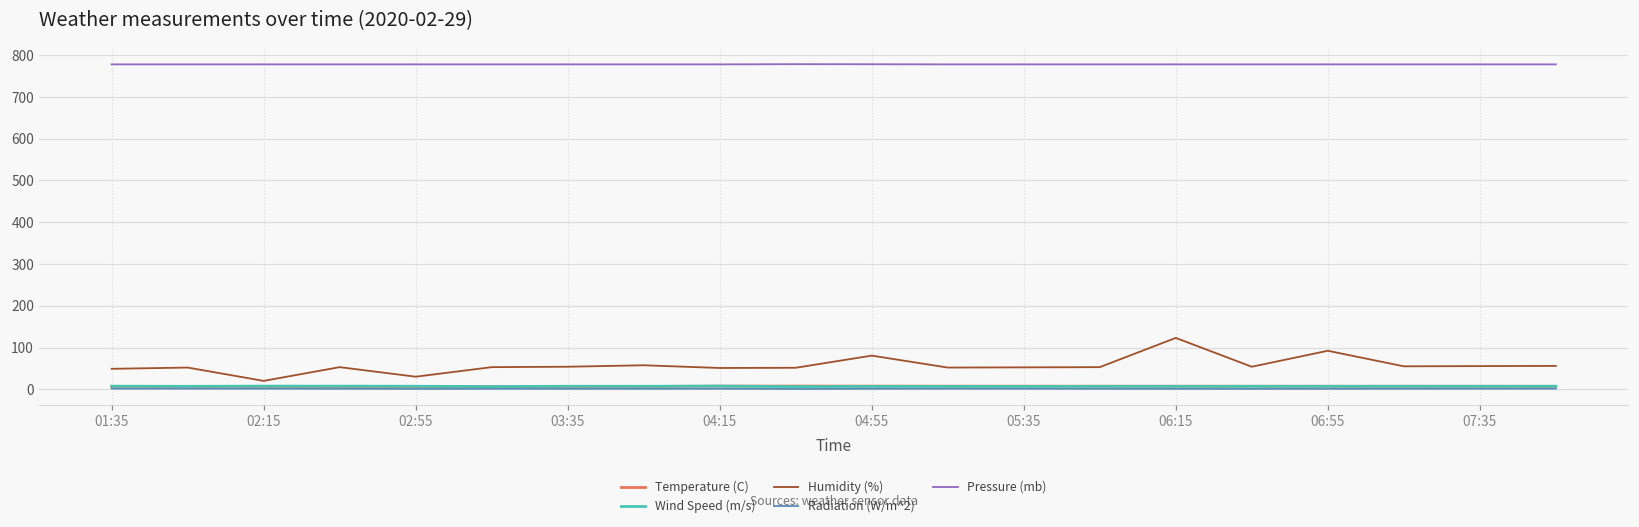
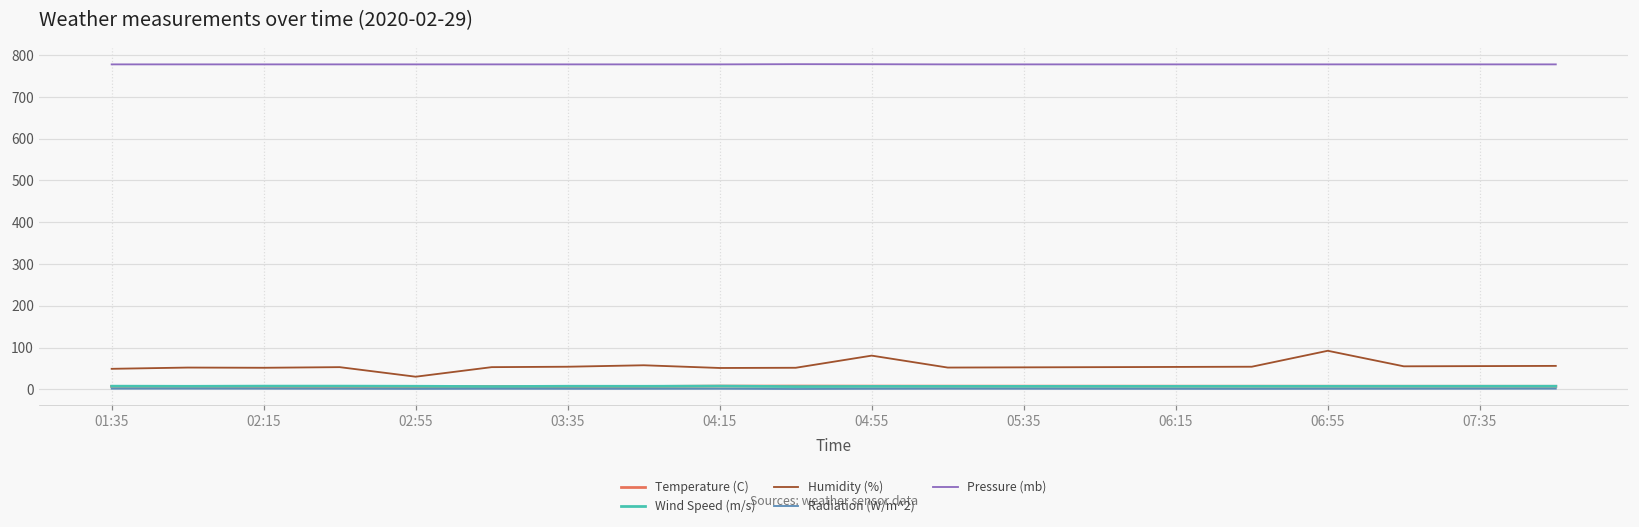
  {
    "Humidity (%)": {
      "01:35": 50,
-     "02:15": 20,
+     "02:15": 50,
      "02:55": 30,
      "03:35": 50,
      "04:15": 50,
      "04:55": 80,
      "05:35": 50,
-     "06:15": 120,
+     "06:15": 50,
      "06:55": 90,
      "07:35": 60
    },
    "Pressure (mb)": {
      "01:35": 780,
      "02:15": 780,
      "02:55": 780,
      "03:35": 780,
      "04:15": 780,
      "04:55": 780,
      "05:35": 780,
      "06:15": 780,
      "06:55": 780,
      "07:35": 780
    }
  }
